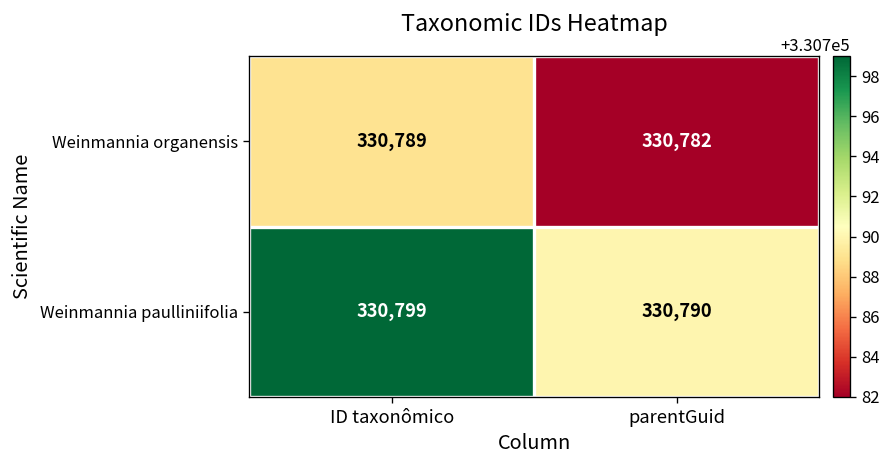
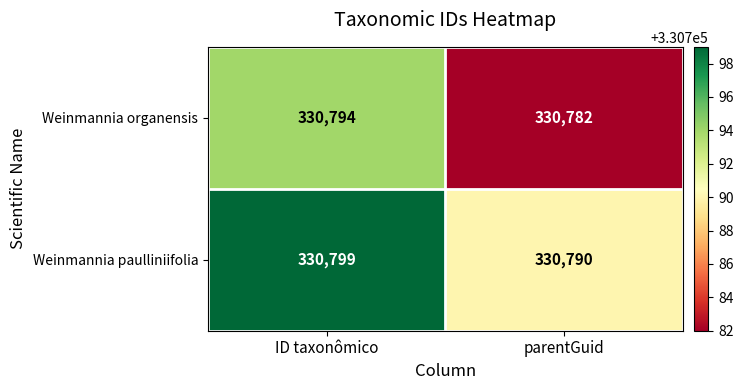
  {
    "Weinmannia organensis": {
-     "ID taxonômico": "330,789",
+     "ID taxonômico": "330,794",
      "parentGuid": "330,782"
    },
    "Weinmannia paulliniifolia": {
      "ID taxonômico": "330,799",
      "parentGuid": "330,790"
    }
  }
